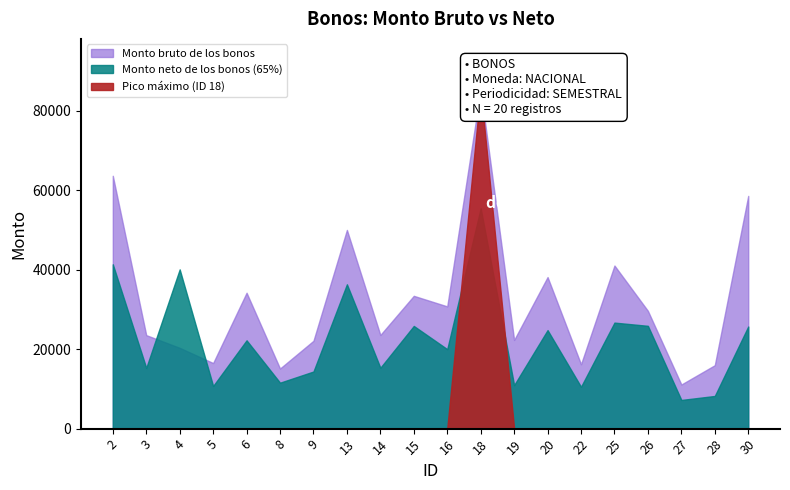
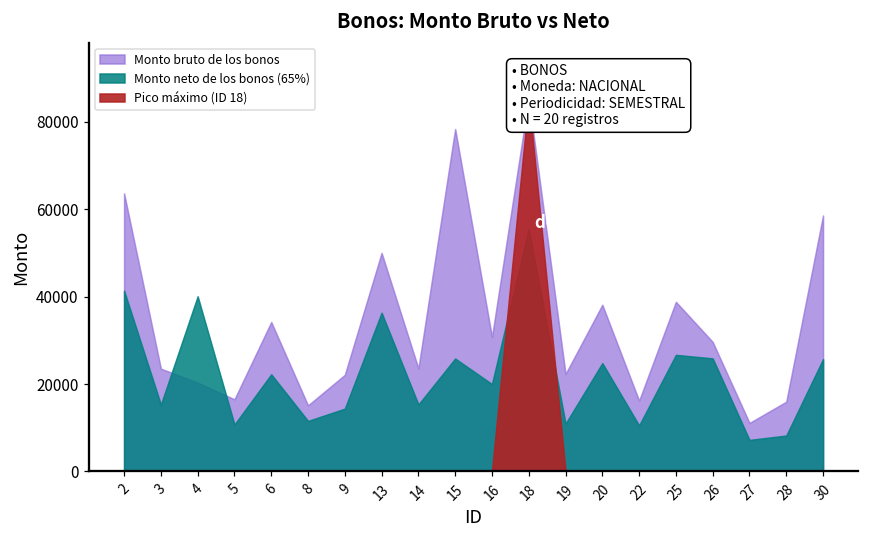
  {
    "Monto bruto de los bonos": {
      "2": 64000,
      "3": 24000,
      "4": 20000,
      "5": 17000,
      "6": 34000,
      "8": 15000,
      "9": 22000,
      "13": 50000,
      "14": 24000,
-     "15": 33000,
+     "15": 78000,
      "16": 31000,
      "19": 22000,
      "20": 38000,
      "22": 16000,
-     "25": 41000,
+     "25": 39000,
      "26": 30000,
      "27": 11000,
      "28": 16000,
      "30": 59000
    },
    "Monto neto de los bonos (65%)": {
      "2": 41000,
      "3": 15000,
      "4": 40000,
      "5": 11000,
      "6": 22000,
      "8": 12000,
      "9": 14000,
      "13": 36000,
      "14": 15000,
      "15": 26000,
      "16": 20000,
      "18": 55000,
      "19": 11000,
      "20": 25000,
      "22": 11000,
      "25": 27000,
      "26": 26000,
      "27": 7000,
      "28": 8000,
      "30": 26000
    },
    "Pico máximo (ID 18)": {
      "2": 0,
      "3": 0,
      "4": 0,
      "5": 0,
      "6": 0,
      "8": 0,
      "9": 0,
      "13": 0,
      "14": 0,
      "15": 0,
      "16": 0,
      "19": 0,
      "20": 0,
      "22": 0,
      "25": 0,
      "26": 0,
      "27": 0,
      "28": 0,
      "30": 0
    }
  }
